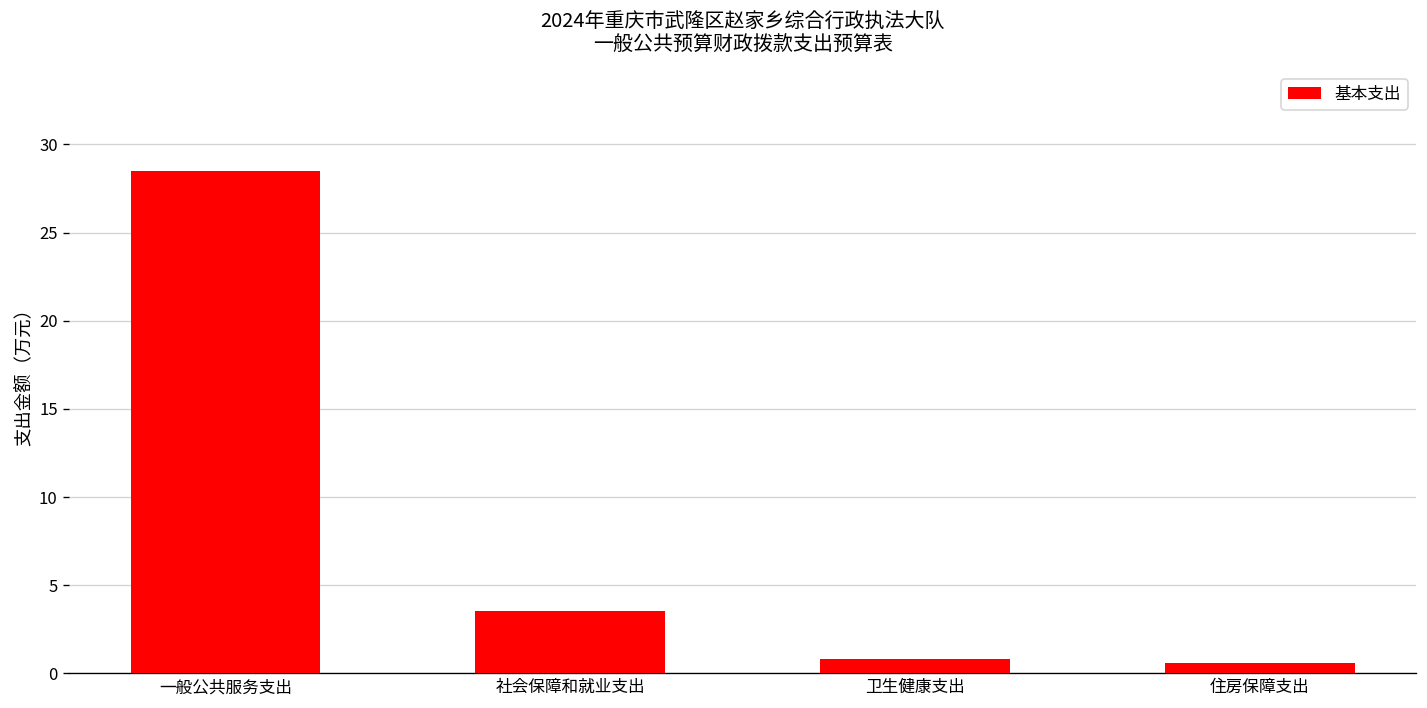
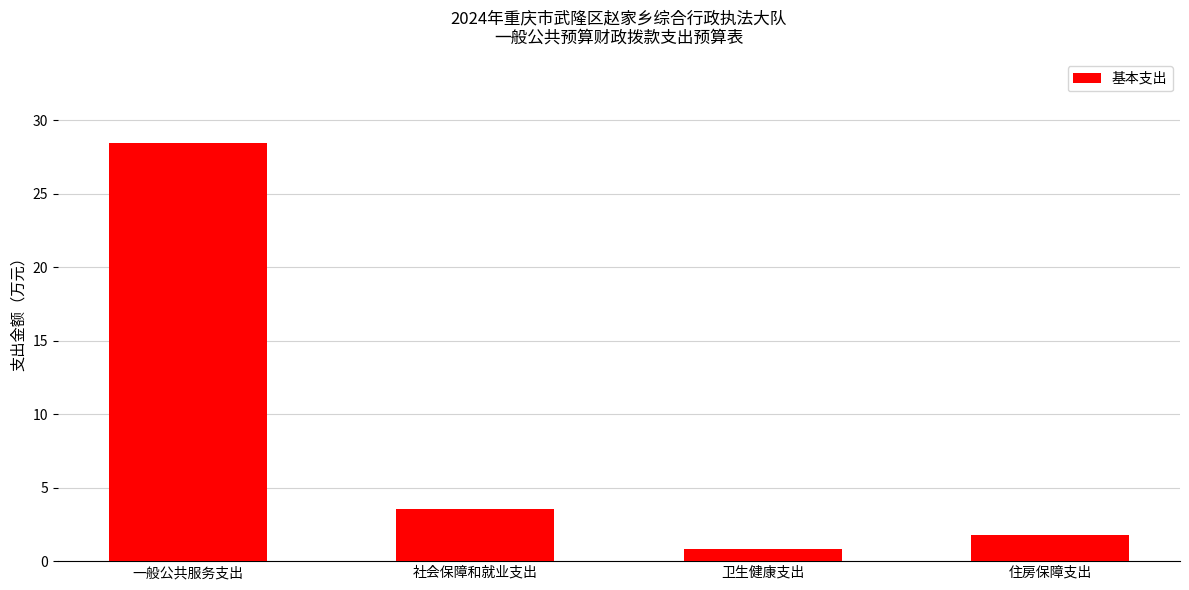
  {
    "一般公共服务支出": 28.5,
    "社会保障和就业支出": 3.5,
    "卫生健康支出": 0.8,
-   "住房保障支出": 0.6
+   "住房保障支出": 1.8
  }
